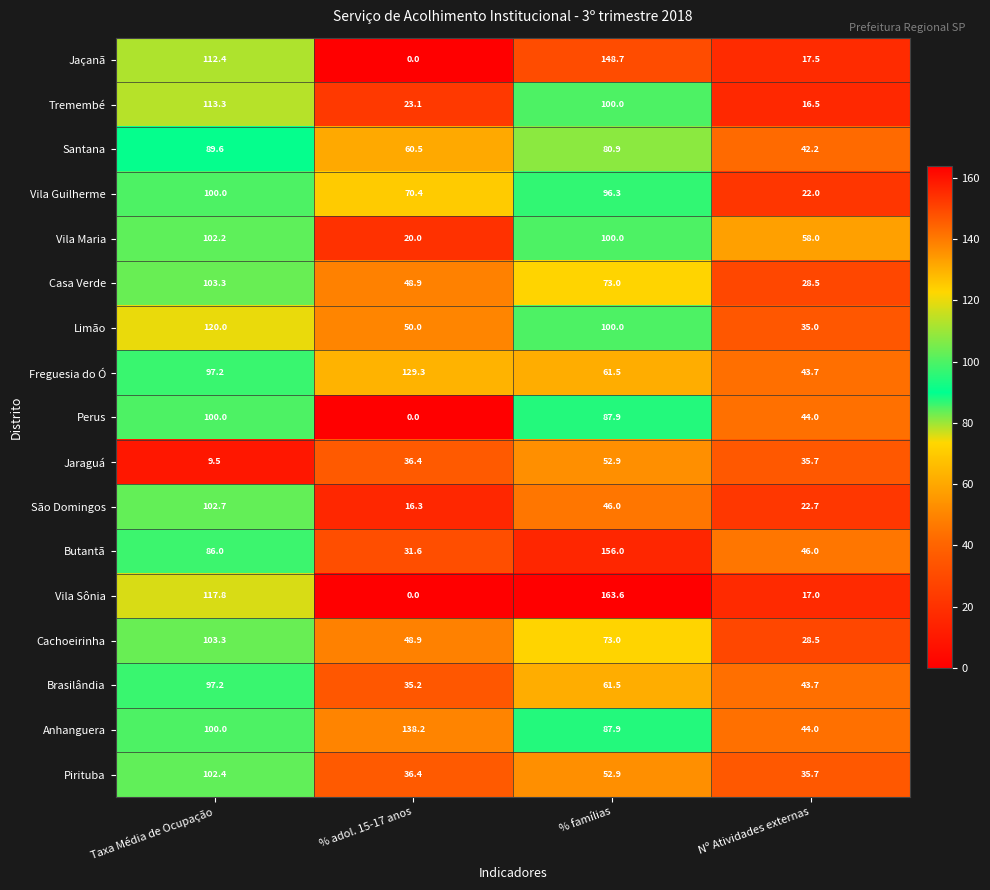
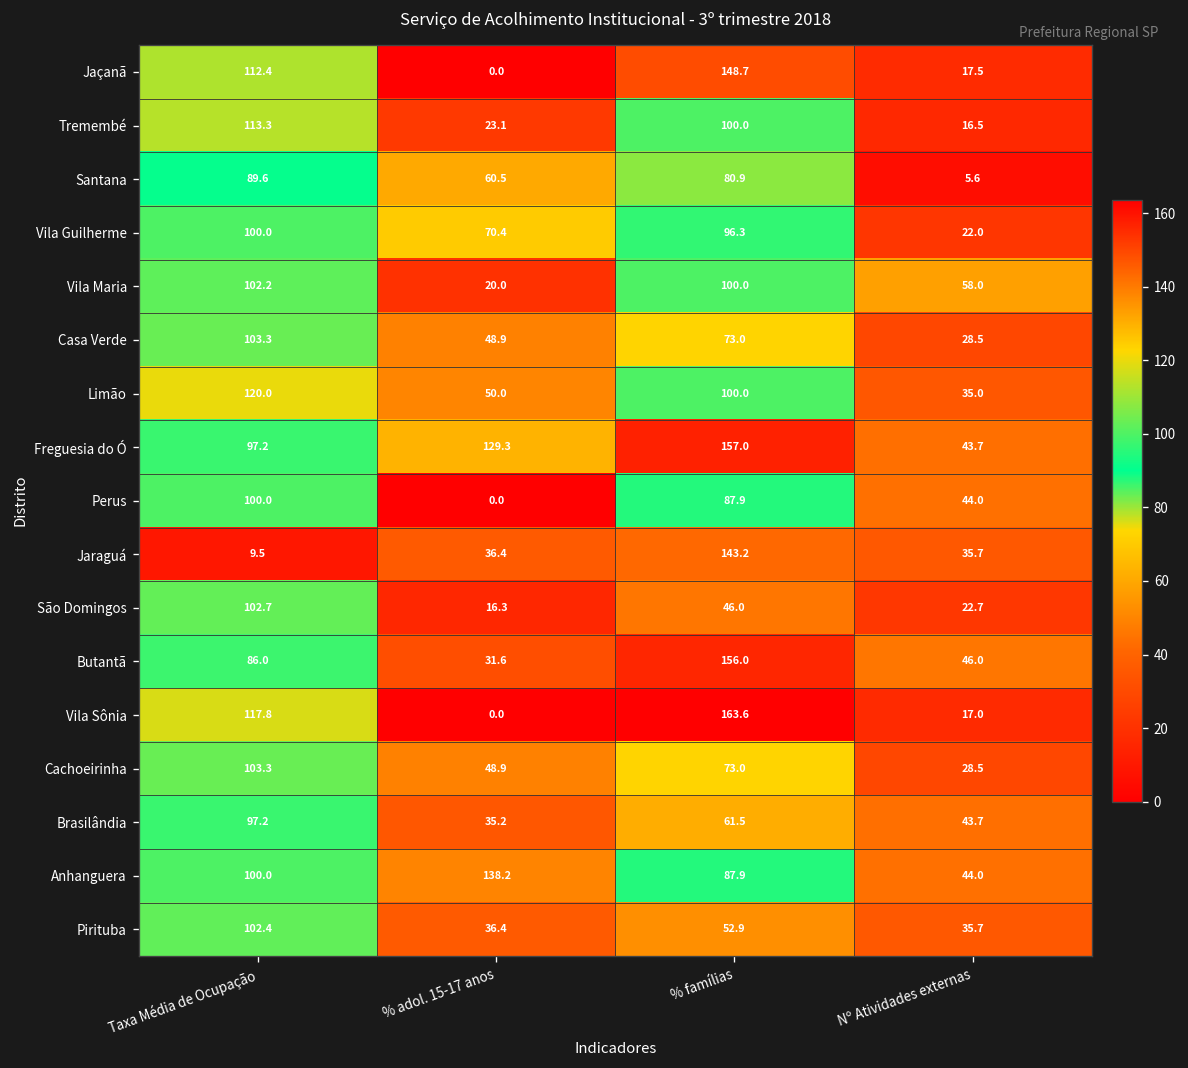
  {
    "Jaçanã": {
      "Taxa Média de Ocupação": 112.4,
      "% adol. 15-17 anos": 0.0,
      "% famílias": 148.7,
      "Nº Atividades externas": 17.5
    },
    "Tremembé": {
      "Taxa Média de Ocupação": 113.3,
      "% adol. 15-17 anos": 23.1,
      "% famílias": 100.0,
      "Nº Atividades externas": 16.5
    },
    "Santana": {
      "Taxa Média de Ocupação": 89.6,
      "% adol. 15-17 anos": 60.5,
      "% famílias": 80.9,
-     "Nº Atividades externas": 42.2
+     "Nº Atividades externas": 5.6
    },
    "Vila Guilherme": {
      "Taxa Média de Ocupação": 100.0,
      "% adol. 15-17 anos": 70.4,
      "% famílias": 96.3,
      "Nº Atividades externas": 22.0
    },
    "Vila Maria": {
      "Taxa Média de Ocupação": 102.2,
      "% adol. 15-17 anos": 20.0,
      "% famílias": 100.0,
      "Nº Atividades externas": 58.0
    },
    "Casa Verde": {
      "Taxa Média de Ocupação": 103.3,
      "% adol. 15-17 anos": 48.9,
      "% famílias": 73.0,
      "Nº Atividades externas": 28.5
    },
    "Limão": {
      "Taxa Média de Ocupação": 120.0,
      "% adol. 15-17 anos": 50.0,
      "% famílias": 100.0,
      "Nº Atividades externas": 35.0
    },
    "Freguesia do Ó": {
      "Taxa Média de Ocupação": 97.2,
      "% adol. 15-17 anos": 129.3,
-     "% famílias": 61.5,
+     "% famílias": 157.0,
      "Nº Atividades externas": 43.7
    },
    "Perus": {
      "Taxa Média de Ocupação": 100.0,
      "% adol. 15-17 anos": 0.0,
      "% famílias": 87.9,
      "Nº Atividades externas": 44.0
    },
    "Jaraguá": {
      "Taxa Média de Ocupação": 9.5,
      "% adol. 15-17 anos": 36.4,
-     "% famílias": 52.9,
+     "% famílias": 143.2,
      "Nº Atividades externas": 35.7
    },
    "São Domingos": {
      "Taxa Média de Ocupação": 102.7,
      "% adol. 15-17 anos": 16.3,
      "% famílias": 46.0,
      "Nº Atividades externas": 22.7
    },
    "Butantã": {
      "Taxa Média de Ocupação": 86.0,
      "% adol. 15-17 anos": 31.6,
      "% famílias": 156.0,
      "Nº Atividades externas": 46.0
    },
    "Vila Sônia": {
      "Taxa Média de Ocupação": 117.8,
      "% adol. 15-17 anos": 0.0,
      "% famílias": 163.6,
      "Nº Atividades externas": 17.0
    },
    "Cachoeirinha": {
      "Taxa Média de Ocupação": 103.3,
      "% adol. 15-17 anos": 48.9,
      "% famílias": 73.0,
      "Nº Atividades externas": 28.5
    },
    "Brasilândia": {
      "Taxa Média de Ocupação": 97.2,
      "% adol. 15-17 anos": 35.2,
      "% famílias": 61.5,
      "Nº Atividades externas": 43.7
    },
    "Anhanguera": {
      "Taxa Média de Ocupação": 100.0,
      "% adol. 15-17 anos": 138.2,
      "% famílias": 87.9,
      "Nº Atividades externas": 44.0
    },
    "Pirituba": {
      "Taxa Média de Ocupação": 102.4,
      "% adol. 15-17 anos": 36.4,
      "% famílias": 52.9,
      "Nº Atividades externas": 35.7
    }
  }
